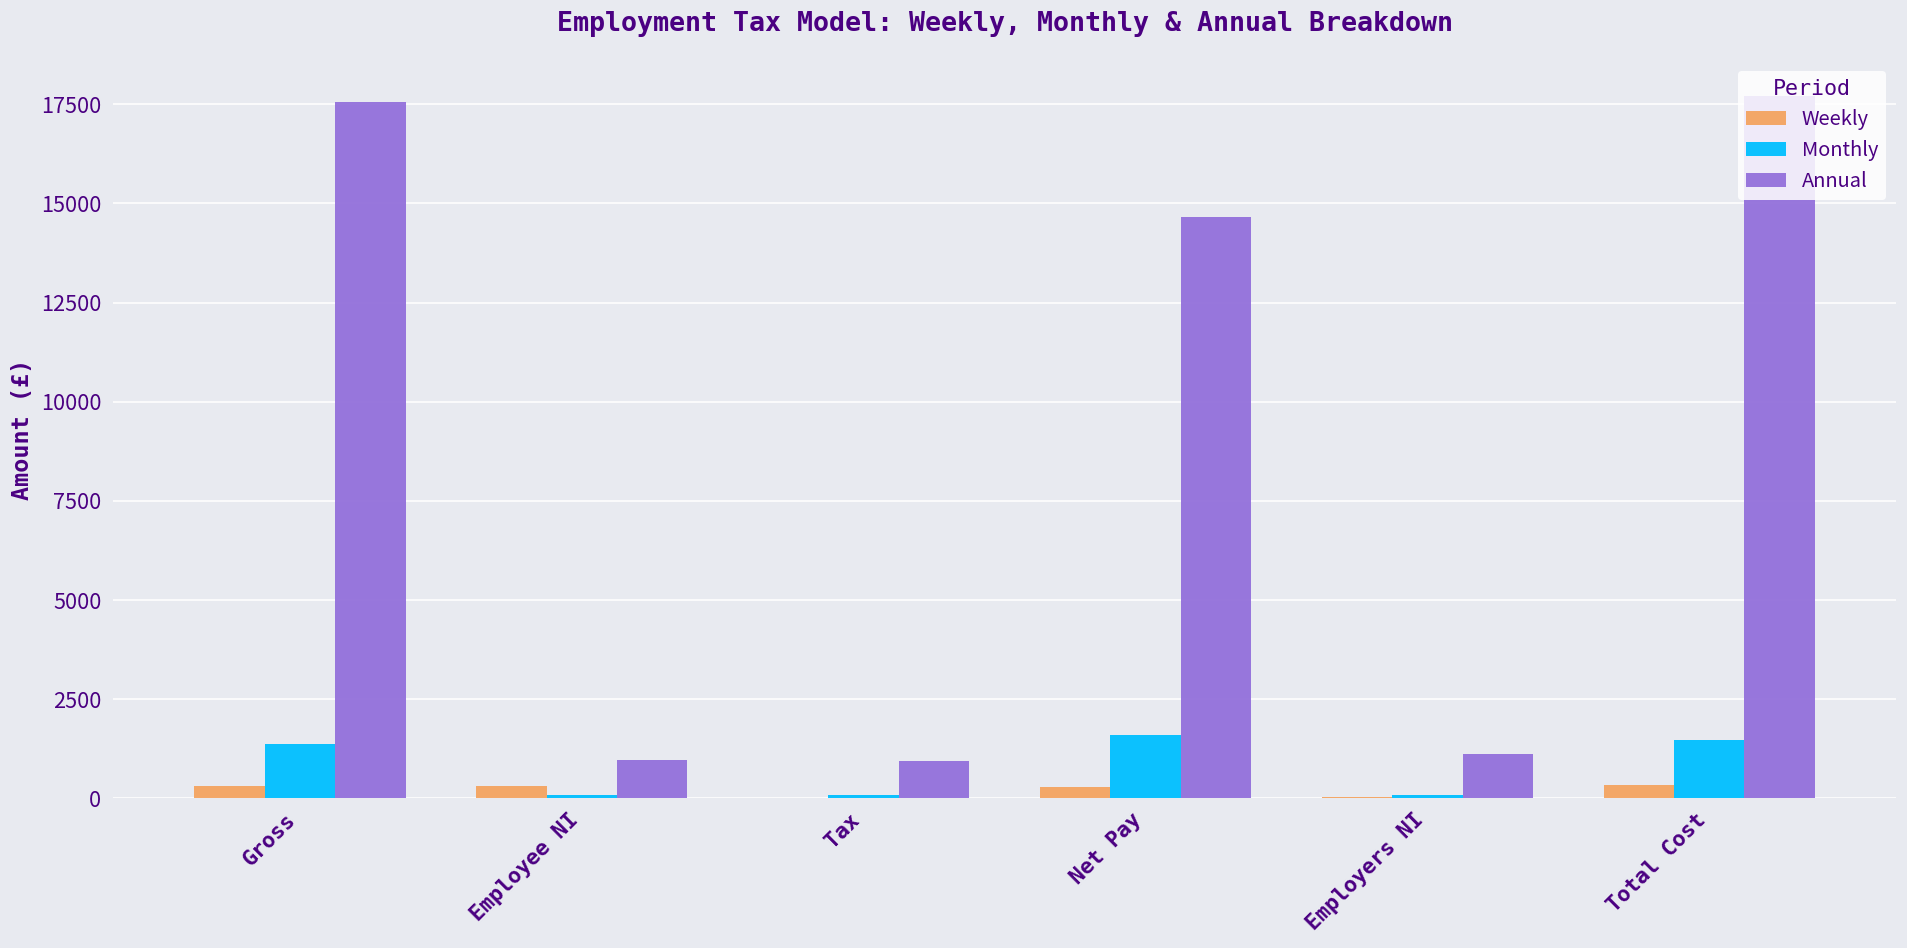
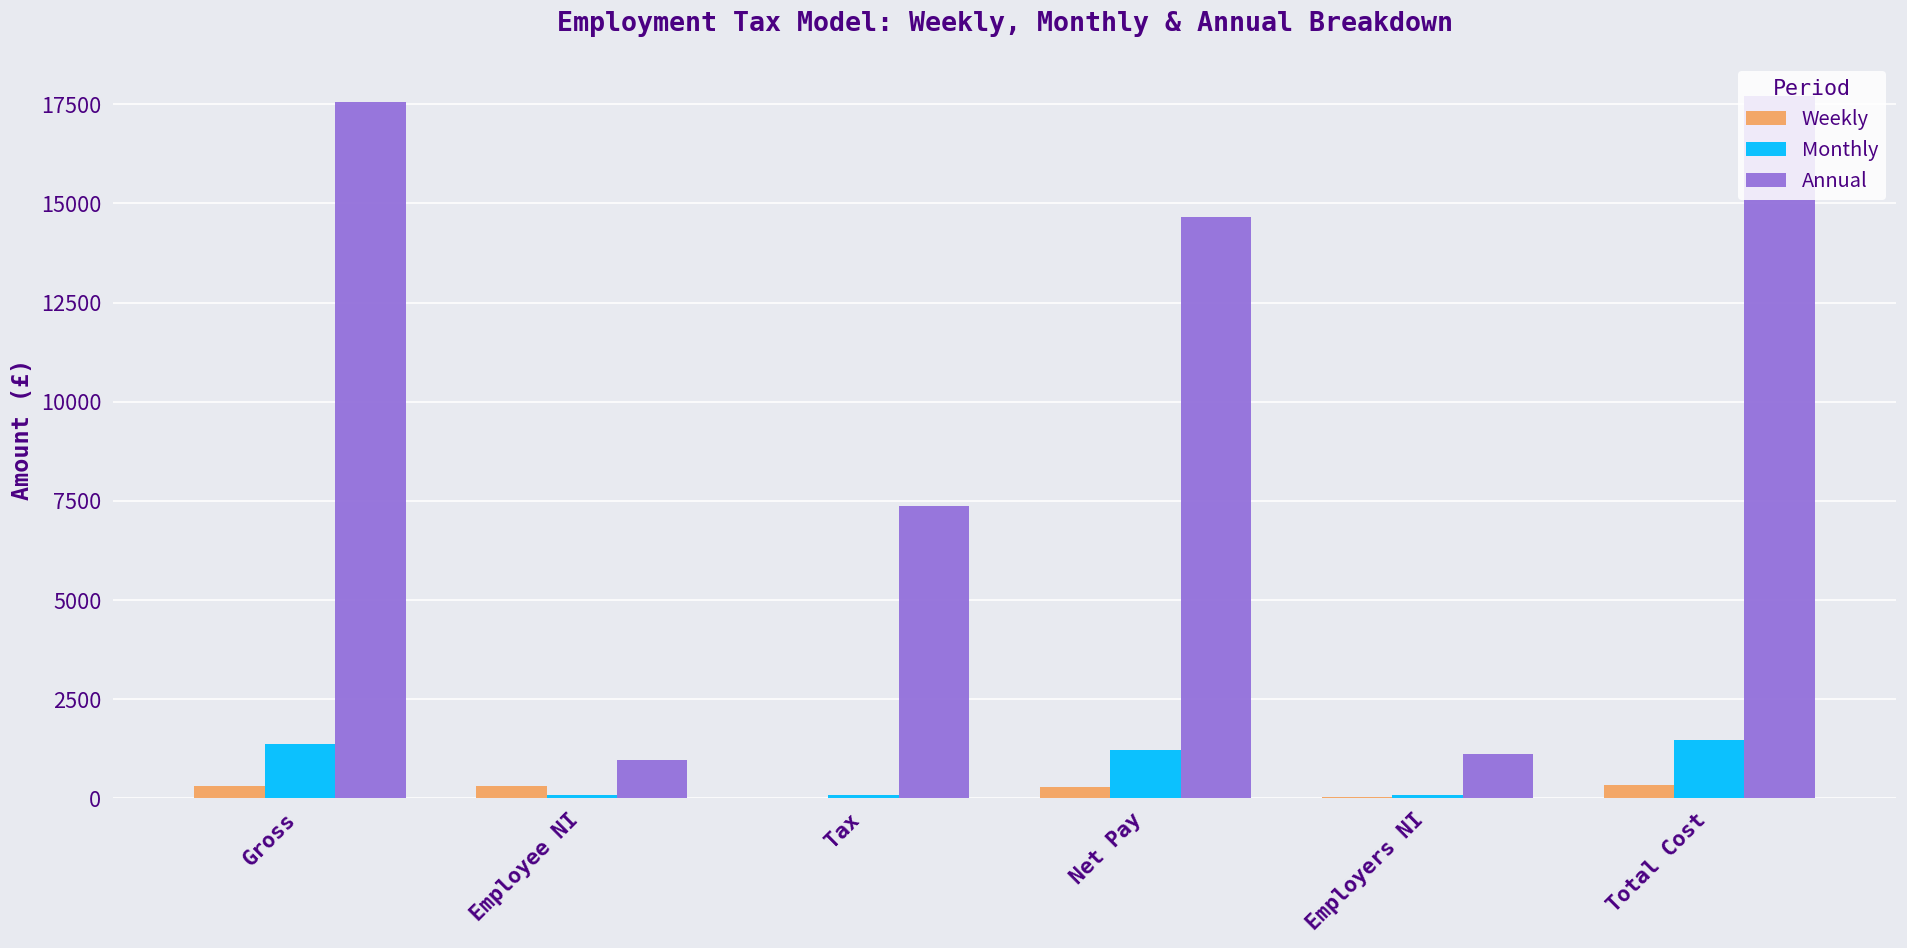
  {
    "Weekly": {
      "Gross": 300,
      "Employee NI": 300,
      "Net Pay": 300,
      "Total Cost": 300
    },
    "Monthly": {
      "Gross": 1400,
      "Employee NI": 100,
      "Tax": 100,
-     "Net Pay": 1600,
+     "Net Pay": 1200,
      "Employers NI": 100,
      "Total Cost": 1500
    },
    "Annual": {
      "Gross": 17600,
      "Employee NI": 1000,
-     "Tax": 900,
+     "Tax": 7400,
      "Net Pay": 14700,
      "Employers NI": 1100
    }
  }
